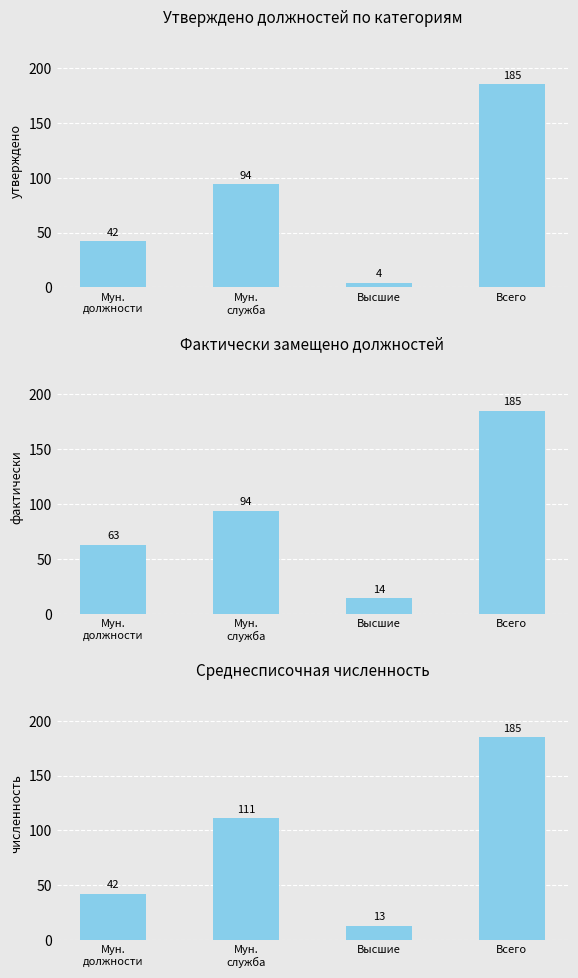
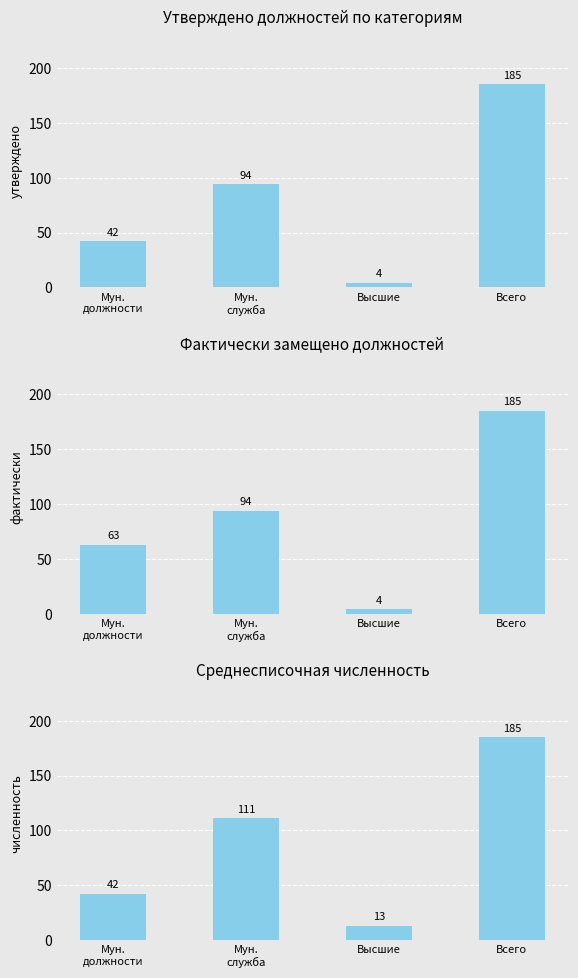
  {
    "Утверждено должностей по категориям": {
      "Мун. должности": 42,
      "Мун. служба": 94,
      "Высшие": 4,
      "Всего": 185
    },
    "Фактически замещено должностей": {
      "Мун. должности": 63,
      "Мун. служба": 94,
-     "Высшие": 14,
+     "Высшие": 4,
      "Всего": 185
    },
    "Среднесписочная численность": {
      "Мун. должности": 42,
      "Мун. служба": 111,
      "Высшие": 13,
      "Всего": 185
    }
  }
